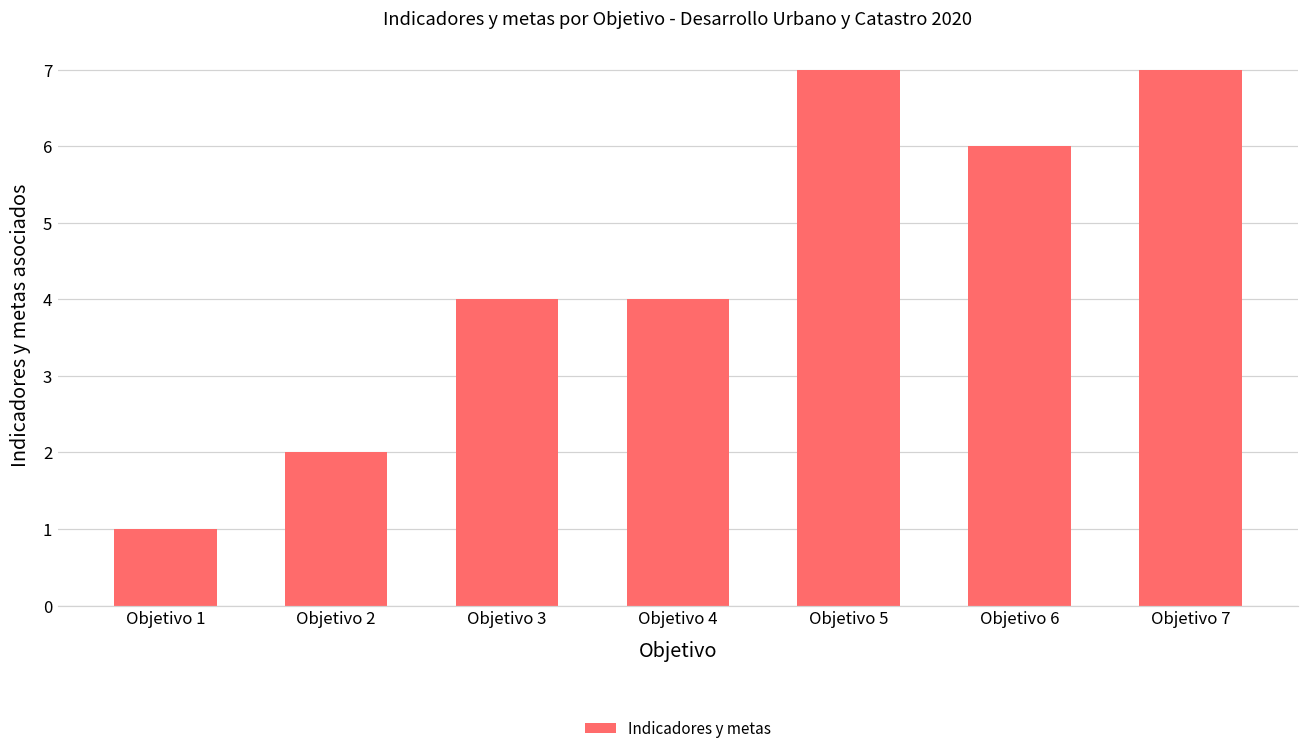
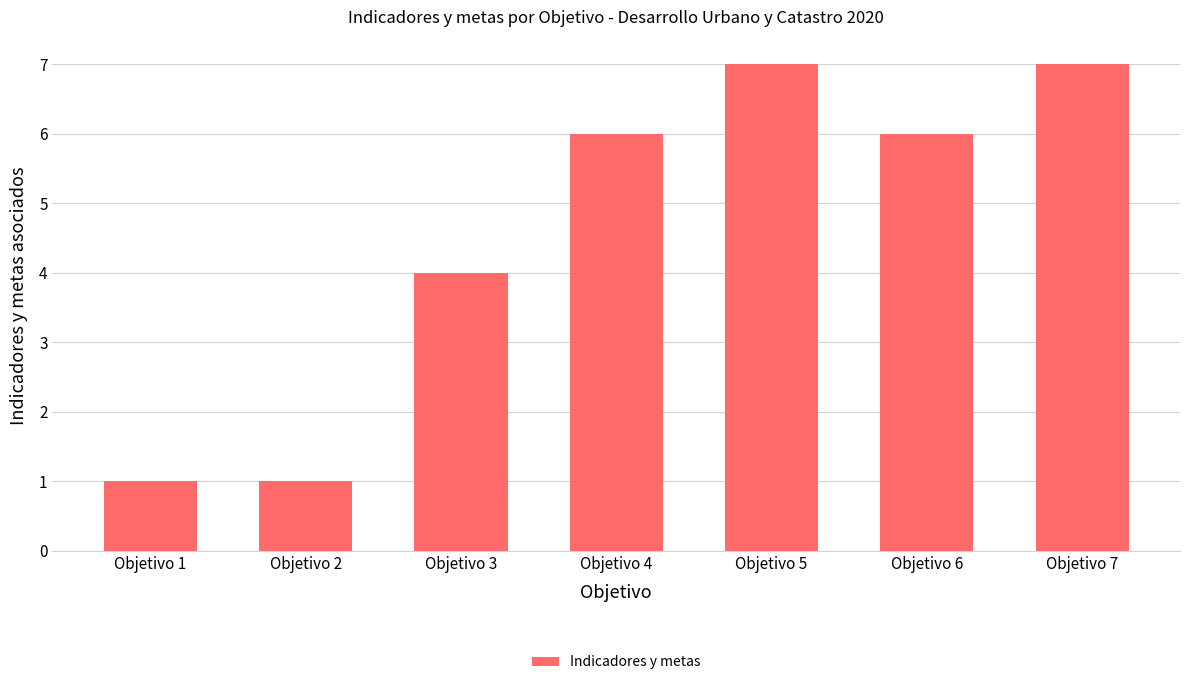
  {
    "Objetivo 1": 1,
-   "Objetivo 2": 2,
+   "Objetivo 2": 1,
    "Objetivo 3": 4,
-   "Objetivo 4": 4,
+   "Objetivo 4": 6,
    "Objetivo 5": 7,
    "Objetivo 6": 6,
    "Objetivo 7": 7
  }
